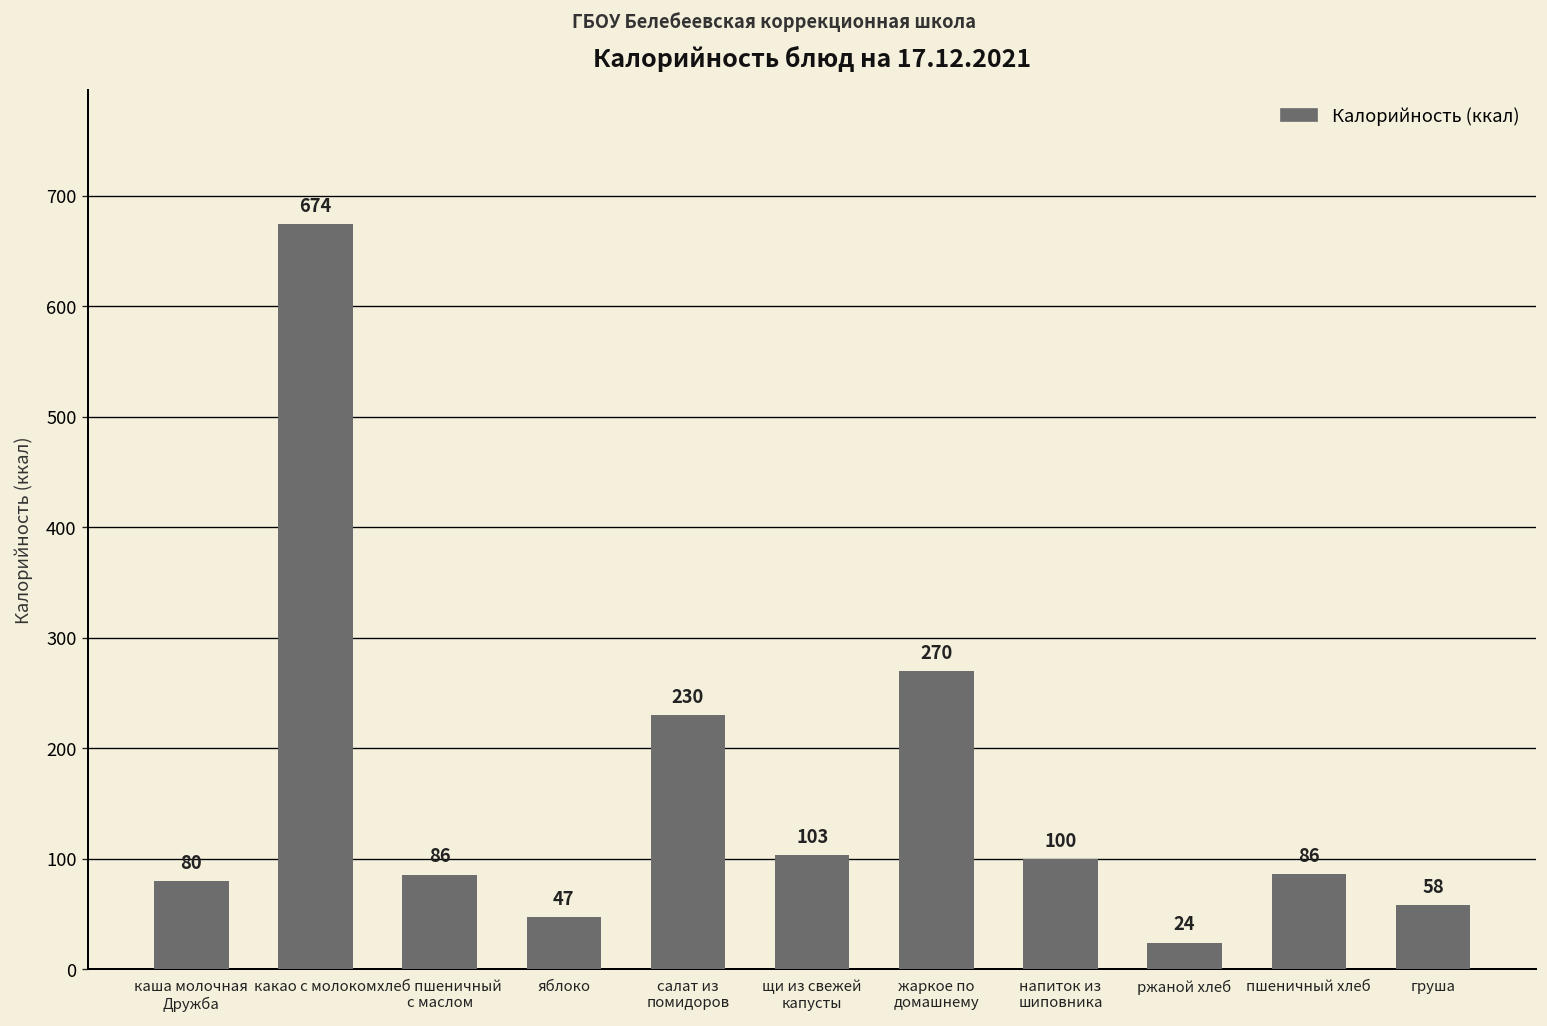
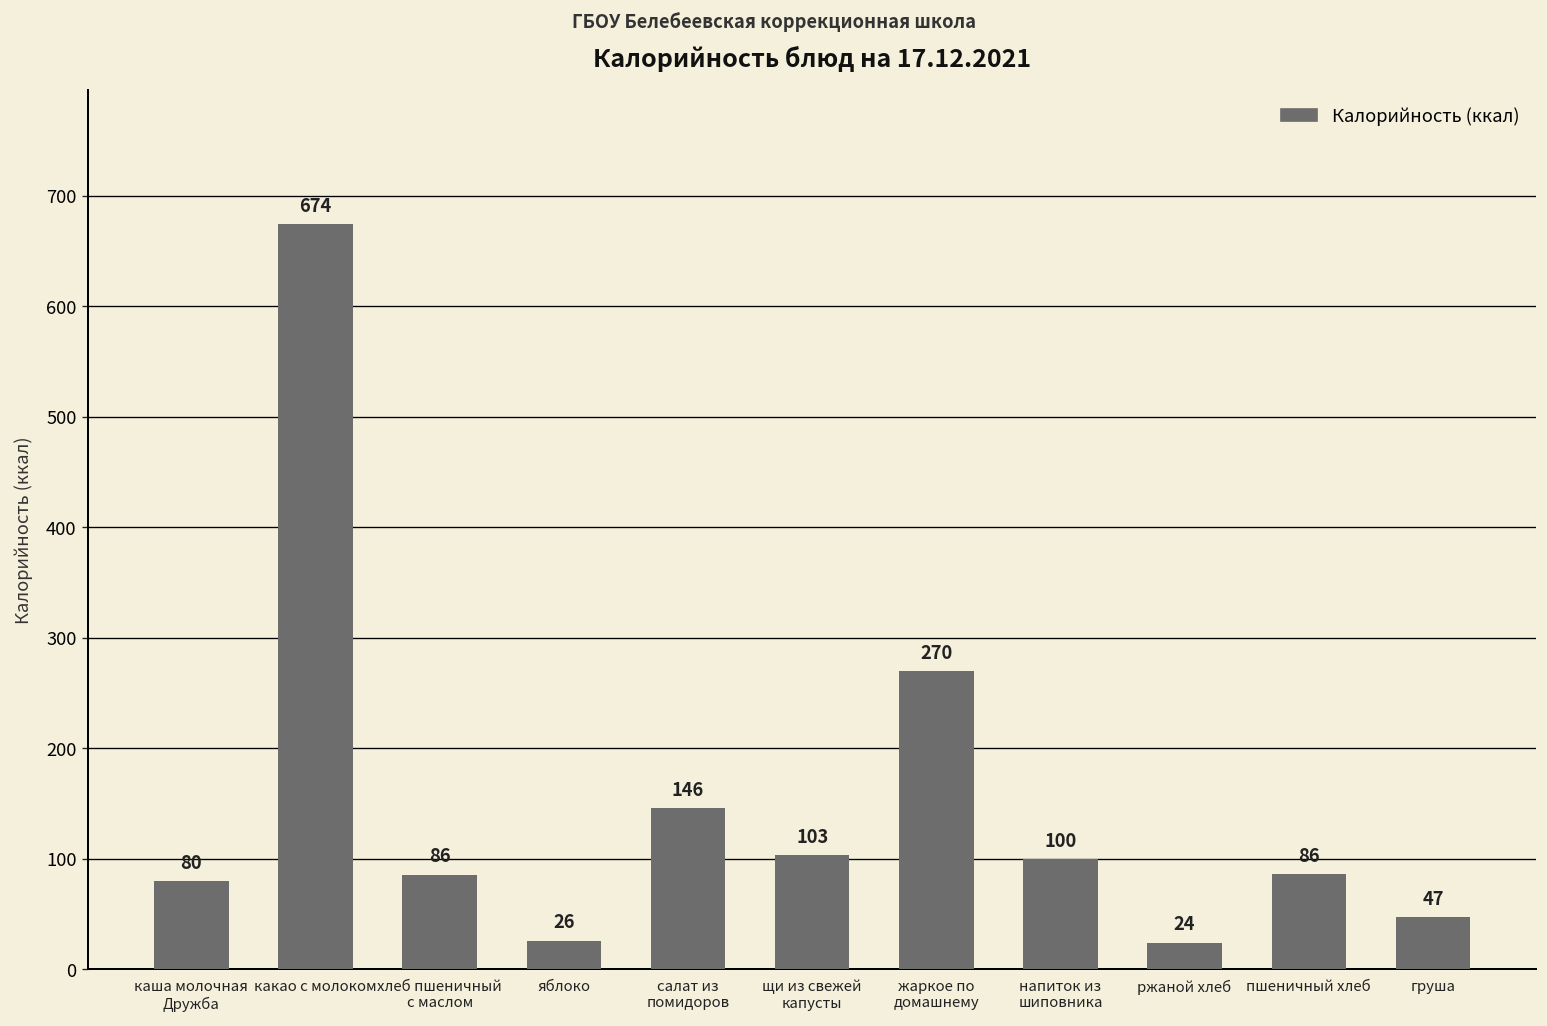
  {
    "каша молочная Дружба": 80,
    "какао с молоком": 674,
    "хлеб пшеничный с маслом": 86,
-   "яблоко": 47,
-   "салат из помидоров": 230,
+   "яблоко": 26,
+   "салат из помидоров": 146,
    "щи из свежей капусты": 103,
    "жаркое по домашнему": 270,
    "напиток из шиповника": 100,
    "ржаной хлеб": 24,
    "пшеничный хлеб": 86,
-   "груша": 58
+   "груша": 47
  }
